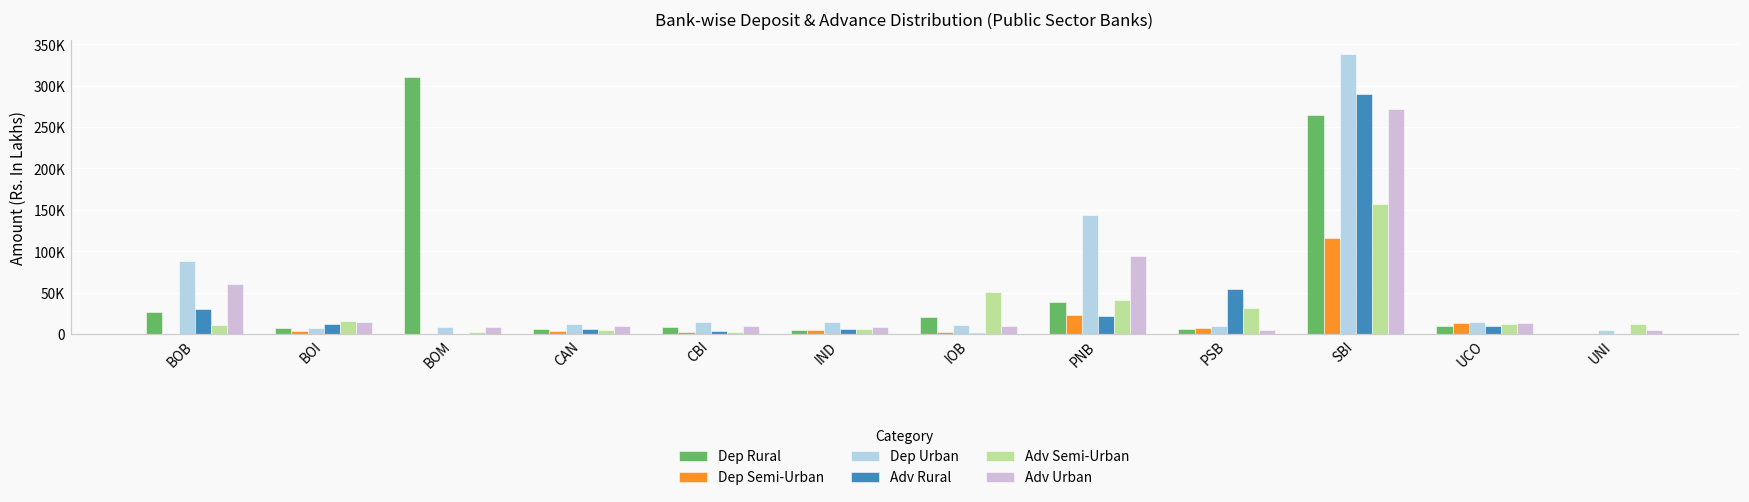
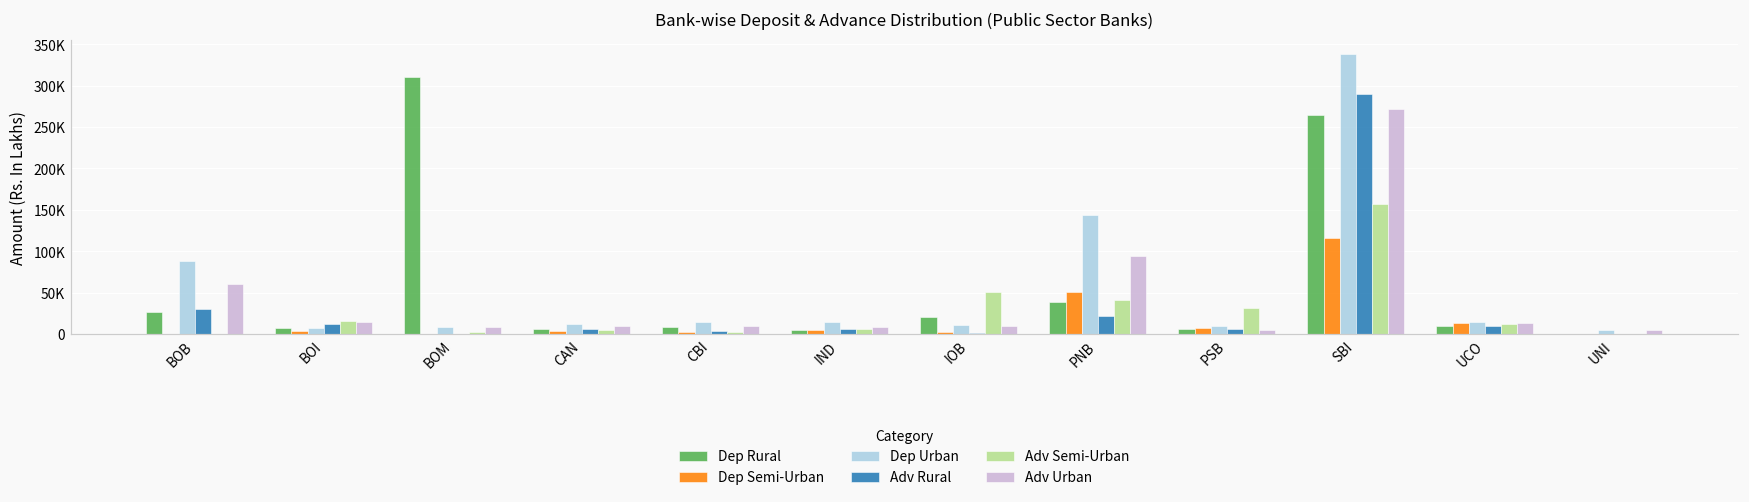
  {
    "Dep Rural": {
      "BOB": 30000,
      "BOI": 10000,
      "BOM": 310000,
      "CAN": 10000,
      "CBI": 10000,
      "IND": 0,
      "IOB": 20000,
      "PNB": 40000,
      "PSB": 10000,
      "SBI": 260000,
      "UCO": 10000,
      "UNI": 0
    },
    "Dep Semi-Urban": {
      "BOB": 0,
      "BOI": 0,
      "CAN": 0,
      "IND": 0,
-     "PNB": 20000,
+     "PNB": 50000,
      "PSB": 10000,
      "SBI": 120000,
      "UCO": 10000
    },
    "Adv Rural": {
      "BOB": 30000,
      "BOI": 10000,
      "BOM": 0,
      "CAN": 10000,
      "CBI": 0,
      "IND": 10000,
      "PNB": 20000,
-     "PSB": 50000,
+     "PSB": 10000,
      "SBI": 290000,
      "UCO": 10000,
      "UNI": 0
    },
    "Adv Semi-Urban": {
-     "BOB": 10000,
+     "BOB": 0,
      "BOI": 20000,
      "CAN": 0,
      "IND": 10000,
      "IOB": 50000,
      "PNB": 40000,
      "PSB": 30000,
      "SBI": 160000,
      "UCO": 10000,
-     "UNI": 10000
+     "UNI": 0
    }
  }
